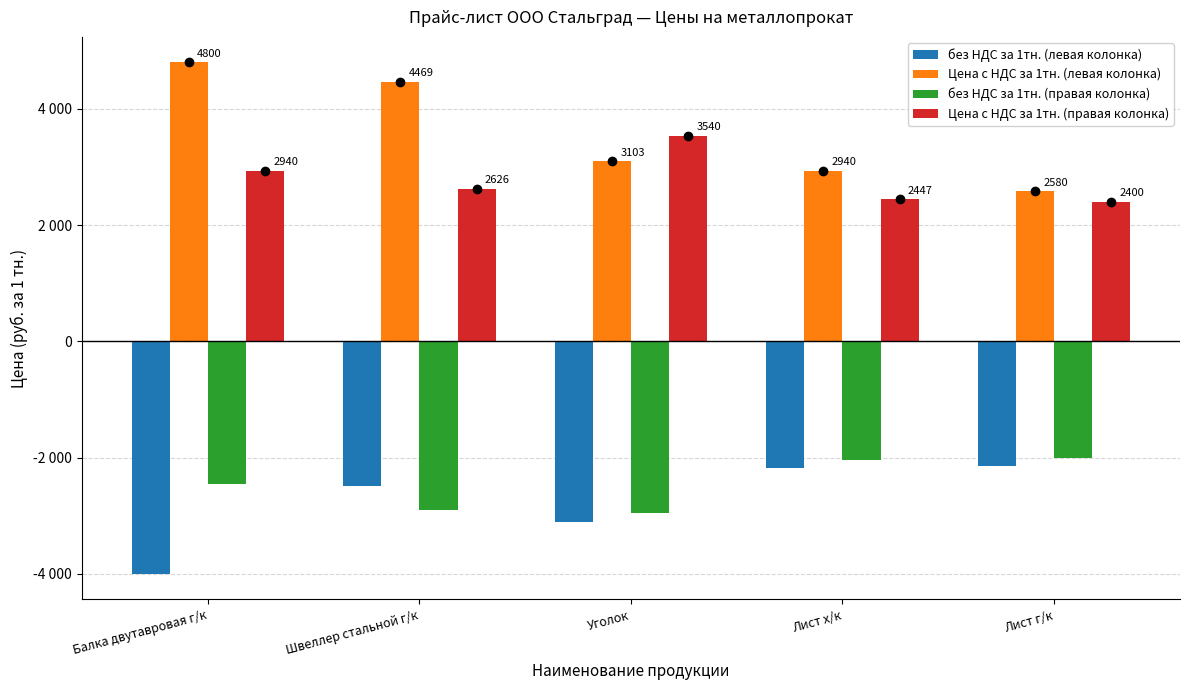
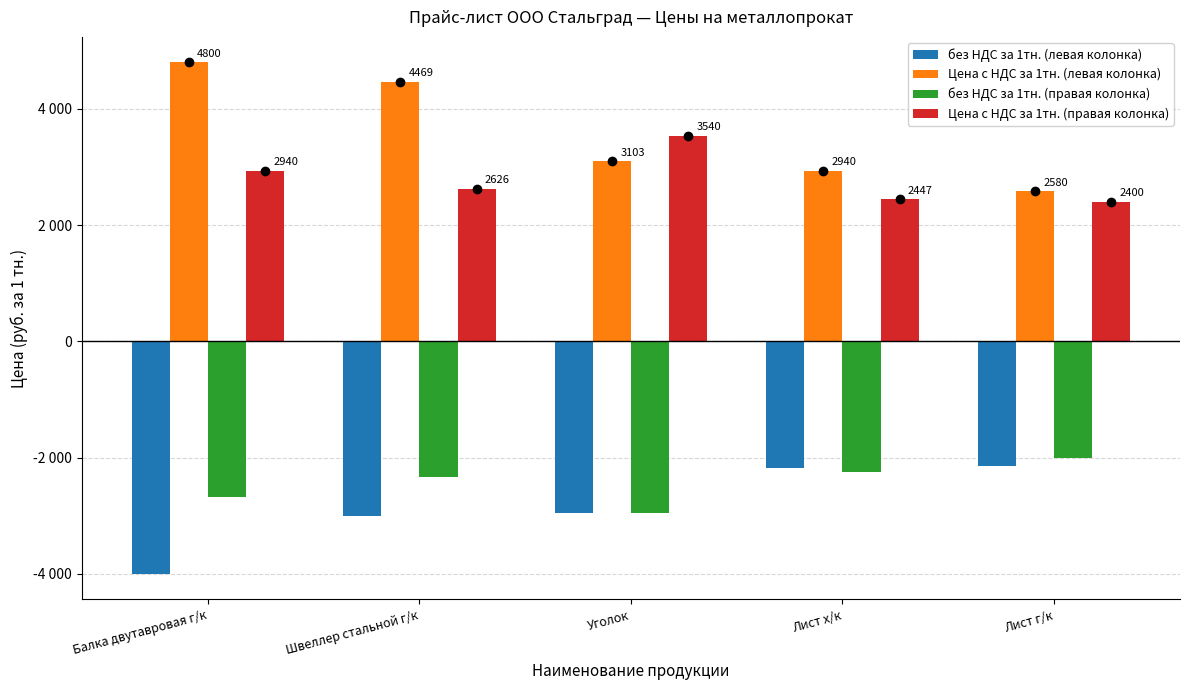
  {
    "без НДС за 1тн. (левая колонка)": {
      "Балка двутавровая г/к": -4000,
-     "Швеллер стальной г/к": -2500,
-     "Уголок": -3100,
+     "Швеллер стальной г/к": -3000,
+     "Уголок": -3000,
      "Лист х/к": -2200,
      "Лист г/к": -2200
    },
    "Цена с НДС за 1тн. (левая колонка)": {
      "Балка двутавровая г/к": 4800,
      "Швеллер стальной г/к": 4469,
      "Уголок": 3103,
      "Лист х/к": 2940,
      "Лист г/к": 2580
    },
    "без НДС за 1тн. (правая колонка)": {
-     "Балка двутавровая г/к": -2500,
-     "Швеллер стальной г/к": -2900,
+     "Балка двутавровая г/к": -2700,
+     "Швеллер стальной г/к": -2300,
      "Уголок": -3000,
-     "Лист х/к": -2000,
+     "Лист х/к": -2300,
      "Лист г/к": -2000
    },
    "Цена с НДС за 1тн. (правая колонка)": {
      "Балка двутавровая г/к": 2940,
      "Швеллер стальной г/к": 2626,
      "Уголок": 3540,
      "Лист х/к": 2447,
      "Лист г/к": 2400
    }
  }
